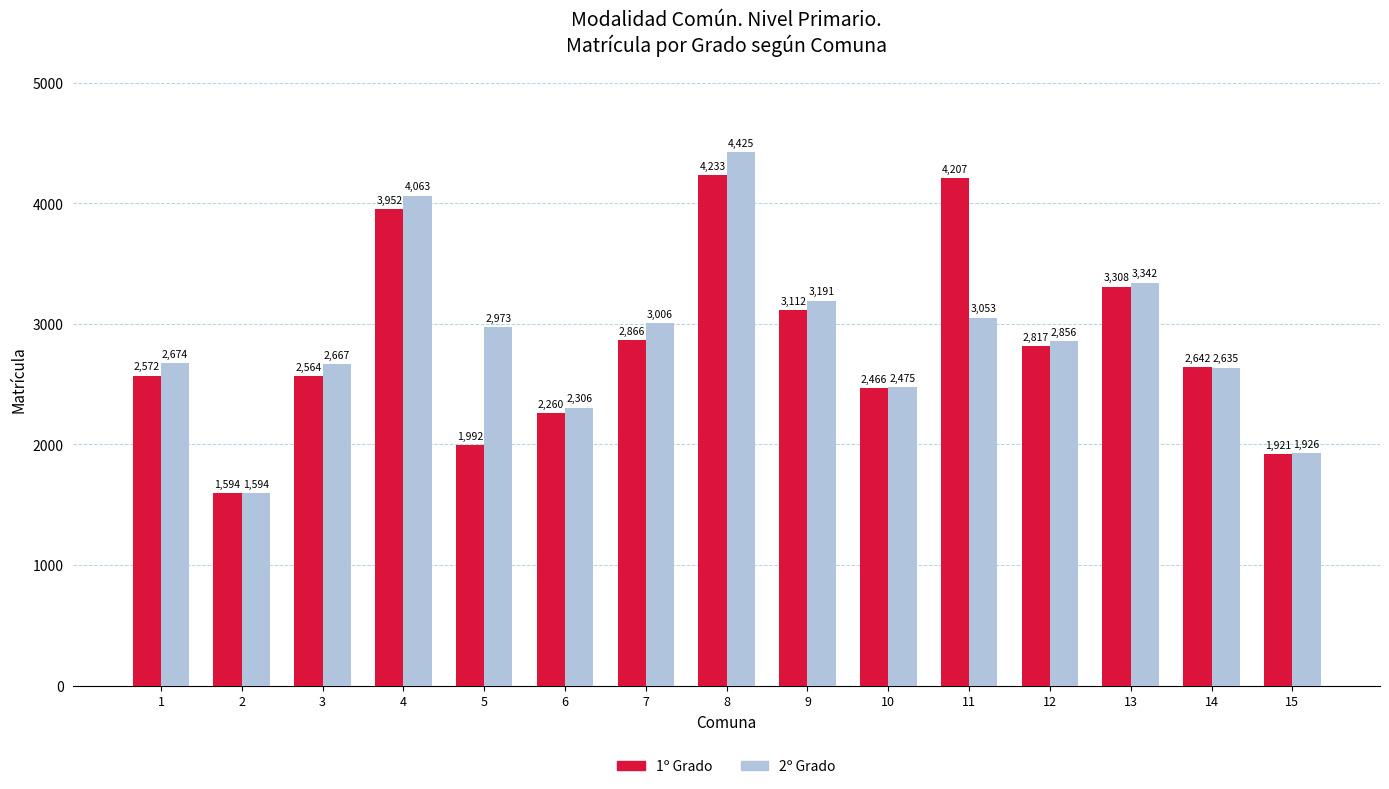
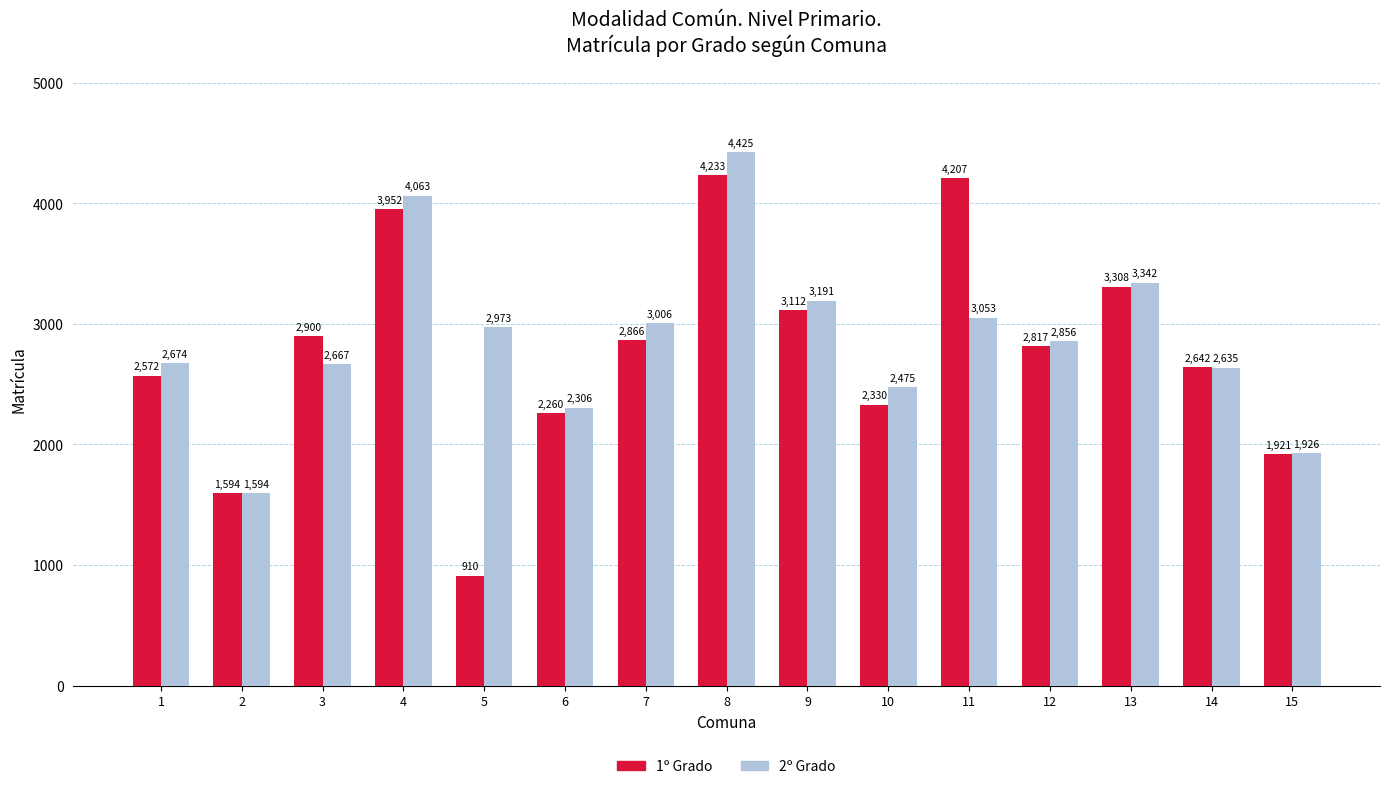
  {
    "1º Grado": {
      "1": "2,572",
      "2": "1,594",
-     "3": "2,564",
+     "3": "2,900",
      "4": "3,952",
-     "5": "1,992",
+     "5": "910",
      "6": "2,260",
      "7": "2,866",
      "8": "4,233",
      "9": "3,112",
-     "10": "2,466",
+     "10": "2,330",
      "11": "4,207",
      "12": "2,817",
      "13": "3,308",
      "14": "2,642",
      "15": "1,921"
    },
    "2º Grado": {
      "1": "2,674",
      "2": "1,594",
      "3": "2,667",
      "4": "4,063",
      "5": "2,973",
      "6": "2,306",
      "7": "3,006",
      "8": "4,425",
      "9": "3,191",
      "10": "2,475",
      "11": "3,053",
      "12": "2,856",
      "13": "3,342",
      "14": "2,635",
      "15": "1,926"
    }
  }
